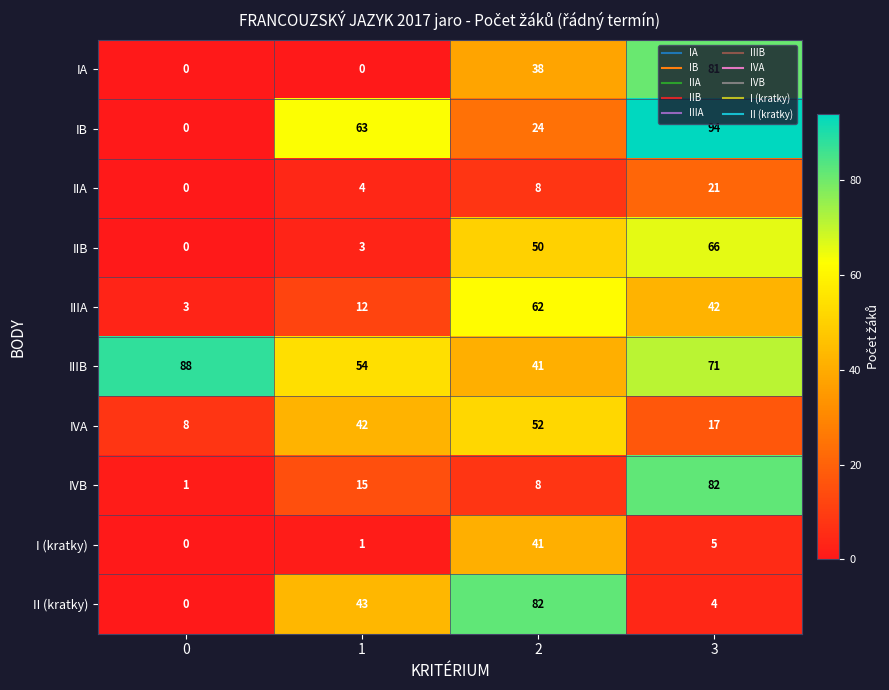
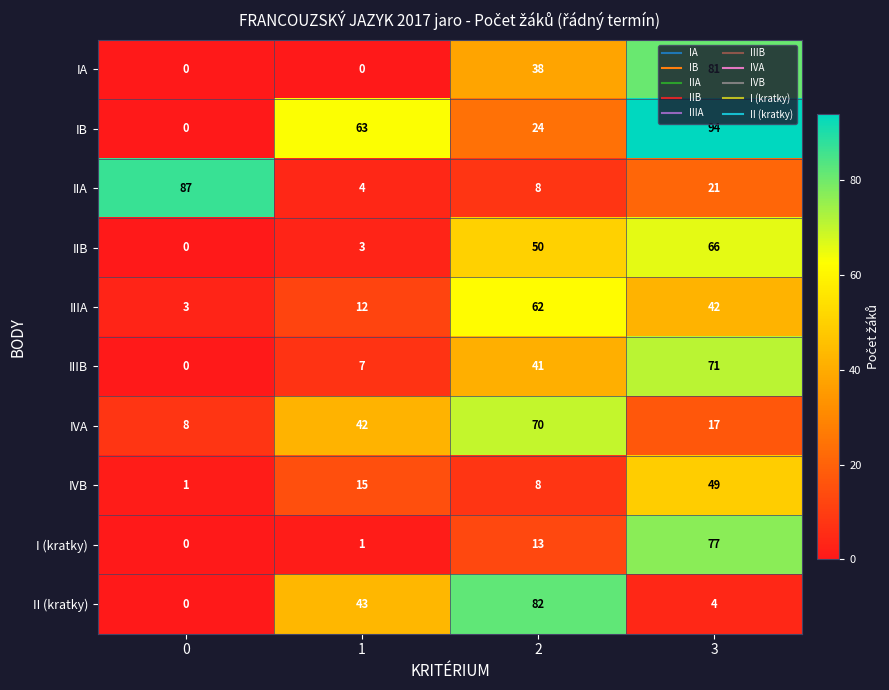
  {
    "IA": {
      "0": 0,
      "1": 0,
      "2": 38
    },
    "IB": {
      "0": 0,
      "1": 63,
      "2": 24
    },
    "IIA": {
-     "0": 0,
+     "0": 87,
      "1": 4,
      "2": 8,
      "3": 21
    },
    "IIB": {
      "0": 0,
      "1": 3,
      "2": 50,
      "3": 66
    },
    "IIIA": {
      "0": 3,
      "1": 12,
      "2": 62,
      "3": 42
    },
    "IIIB": {
-     "0": 88,
-     "1": 54,
+     "0": 0,
+     "1": 7,
      "2": 41,
      "3": 71
    },
    "IVA": {
      "0": 8,
      "1": 42,
-     "2": 52,
+     "2": 70,
      "3": 17
    },
    "IVB": {
      "0": 1,
      "1": 15,
      "2": 8,
-     "3": 82
+     "3": 49
    },
    "I (kratky)": {
      "0": 0,
      "1": 1,
-     "2": 41,
-     "3": 5
+     "2": 13,
+     "3": 77
    },
    "II (kratky)": {
      "0": 0,
      "1": 43,
      "2": 82,
      "3": 4
    }
  }
